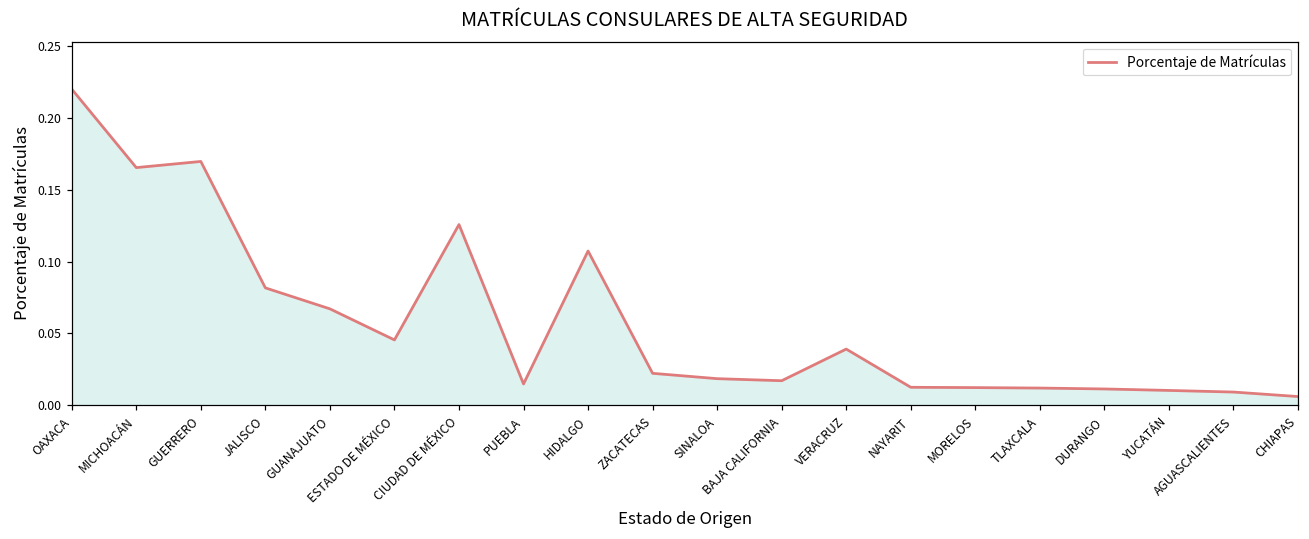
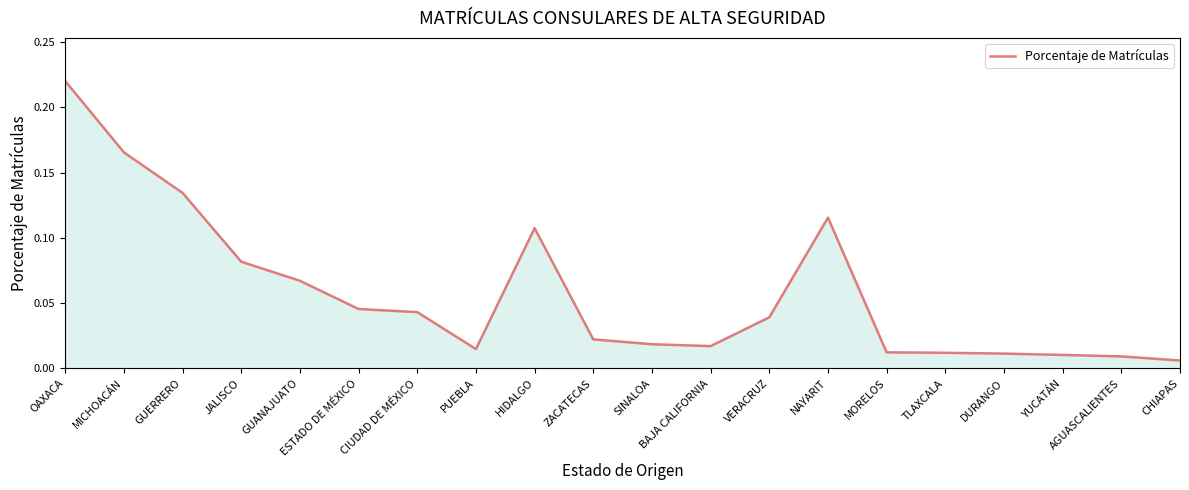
  {
    "OAXACA": 0.220,
    "MICHOACÁN": 0.166,
-   "GUERRERO": 0.170,
+   "GUERRERO": 0.134,
    "JALISCO": 0.082,
    "GUANAJUATO": 0.067,
    "ESTADO DE MÉXICO": 0.046,
-   "CIUDAD DE MÉXICO": 0.126,
+   "CIUDAD DE MÉXICO": 0.043,
    "PUEBLA": 0.015,
    "HIDALGO": 0.107,
    "ZACATECAS": 0.022,
    "SINALOA": 0.019,
    "BAJA CALIFORNIA": 0.017,
    "VERACRUZ": 0.039,
-   "NAYARIT": 0.013,
+   "NAYARIT": 0.116,
    "MORELOS": 0.012,
    "TLAXCALA": 0.012,
    "DURANGO": 0.011,
    "YUCATÁN": 0.010,
    "AGUASCALIENTES": 0.009,
    "CHIAPAS": 0.006
  }
